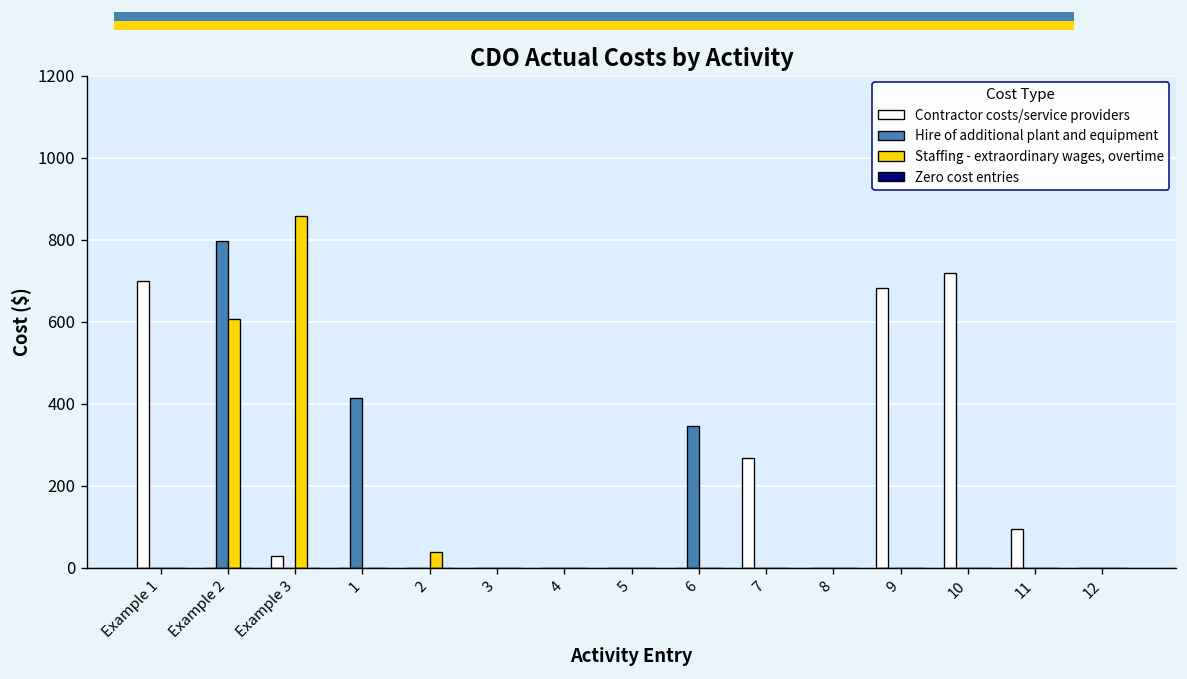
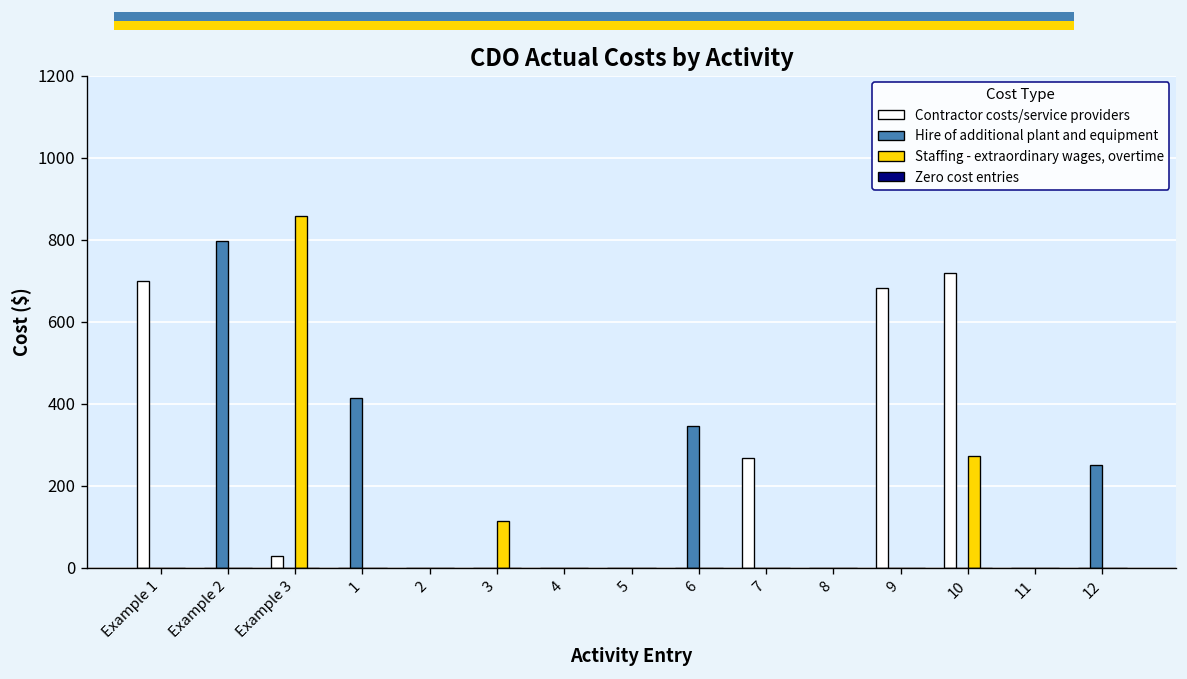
  {
    "Contractor costs/service providers": {
      "Example 1": 700,
      "Example 2": 0,
      "Example 3": 30,
      "1": 0,
      "2": 0,
      "3": 0,
      "4": 0,
      "5": 0,
      "6": 0,
      "7": 270,
      "8": 0,
      "9": 680,
      "10": 720,
-     "11": 90,
+     "11": 0,
      "12": 0
    },
    "Hire of additional plant and equipment": {
      "Example 1": 0,
      "Example 2": 800,
      "Example 3": 0,
      "1": 410,
      "2": 0,
      "3": 0,
      "4": 0,
      "5": 0,
      "6": 350,
      "7": 0,
      "8": 0,
      "9": 0,
      "10": 0,
      "11": 0,
-     "12": 0
+     "12": 250
    },
    "Staffing - extraordinary wages, overtime": {
      "Example 1": 0,
-     "Example 2": 610,
+     "Example 2": 0,
      "Example 3": 860,
      "1": 0,
-     "2": 40,
-     "3": 0,
+     "2": 0,
+     "3": 110,
      "4": 0,
      "5": 0,
      "6": 0,
      "7": 0,
      "8": 0,
      "9": 0,
-     "10": 0,
+     "10": 270,
      "11": 0,
      "12": 0
    },
    "Zero cost entries": {
      "Example 1": 0,
      "Example 2": 0,
      "Example 3": 0,
      "1": 0,
      "2": 0,
      "3": 0,
      "4": 0,
      "5": 0,
      "6": 0,
      "7": 0,
      "8": 0,
      "9": 0,
      "10": 0,
      "11": 0,
      "12": 0
    }
  }
